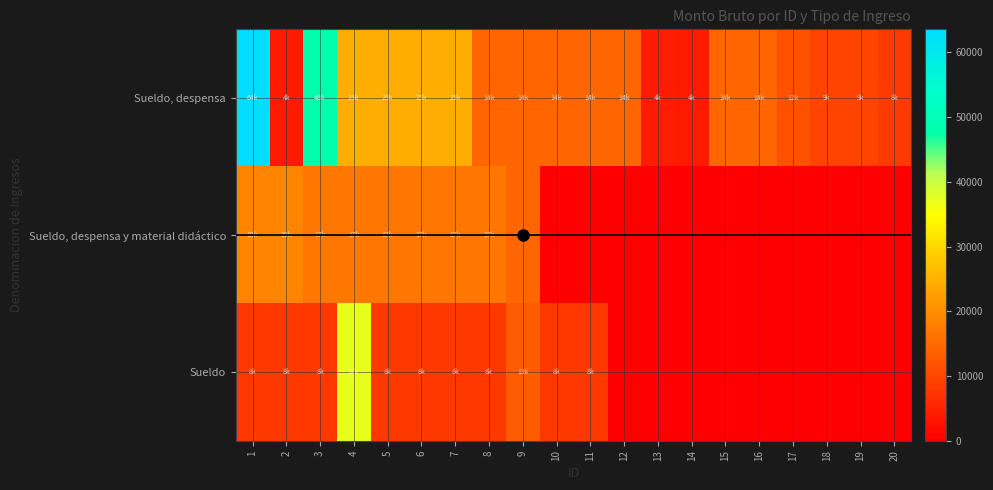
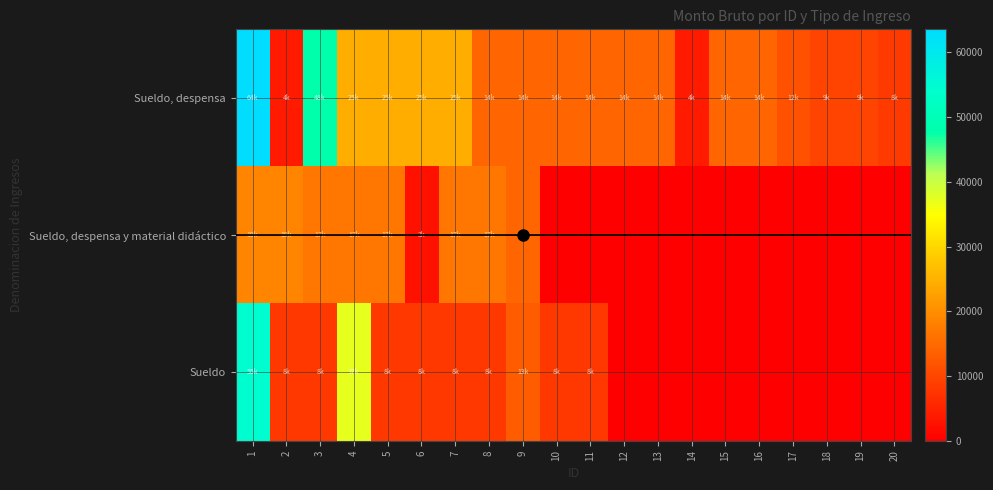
  {
    "Sueldo, despensa": {
      "1": "64k",
      "2": "4k",
      "3": "48k",
      "4": "25k",
      "5": "25k",
      "6": "25k",
      "7": "25k",
      "8": "14k",
      "9": "14k",
      "10": "14k",
      "11": "14k",
      "12": "14k",
-     "13": "4k",
+     "13": "14k",
      "14": "4k",
      "15": "14k",
      "16": "14k",
      "17": "12k",
      "18": "9k",
      "19": "9k",
      "20": "8k"
    },
    "Sueldo, despensa y material didáctico": {
      "1": "19k",
      "2": "19k",
      "3": "17k",
      "4": "17k",
      "5": "17k",
-     "6": "17k",
+     "6": "3k",
      "7": "17k",
      "8": "17k"
    },
    "Sueldo": {
-     "1": "8k",
+     "1": "55k",
      "2": "8k",
      "3": "8k",
      "4": "37k",
      "5": "8k",
      "6": "8k",
      "7": "8k",
      "8": "8k",
      "9": "13k",
      "10": "8k",
      "11": "8k"
    }
  }
